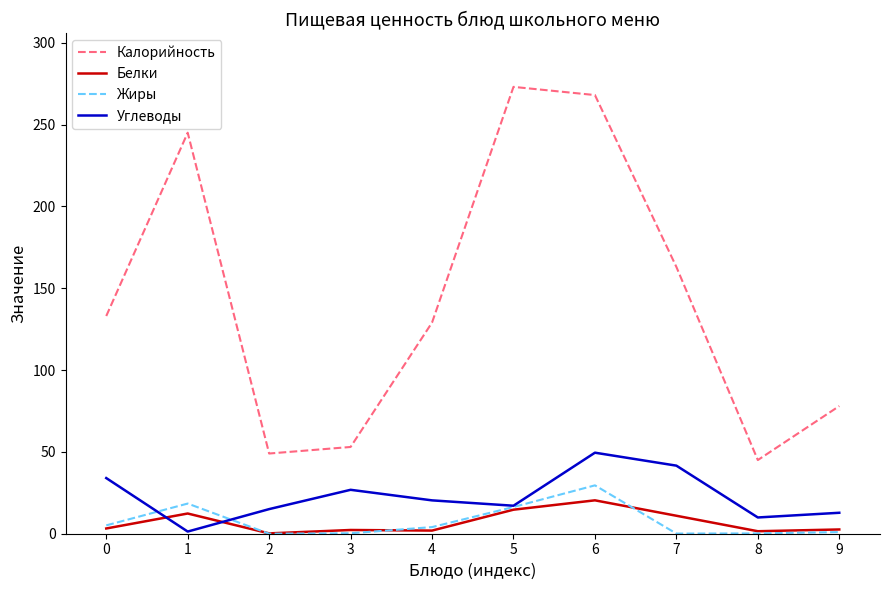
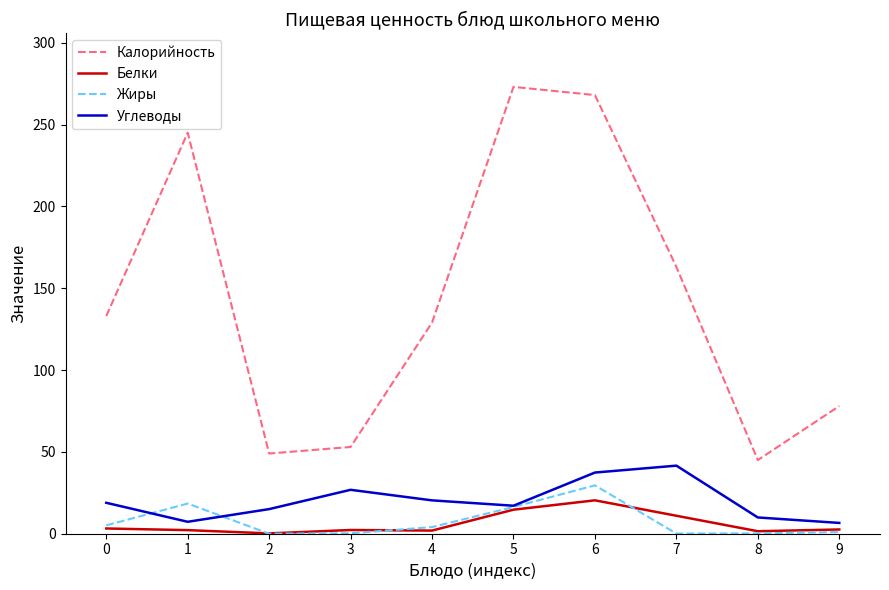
  {
    "Калорийность": {
      "0": 133,
      "1": 245,
      "2": 49,
      "3": 53,
      "4": 129,
      "5": 273,
      "6": 268,
      "7": 163,
      "8": 45,
      "9": 78
    },
    "Белки": {
      "0": 3,
-     "1": 12,
+     "1": 2,
      "3": 2,
      "4": 2,
      "5": 15,
      "6": 20,
      "7": 11,
      "9": 3
    },
    "Жиры": {
      "0": 5,
      "1": 18,
      "3": 0,
      "4": 4,
      "6": 30,
      "7": 0,
      "9": 1
    },
    "Углеводы": {
-     "0": 34,
-     "1": 1,
+     "0": 19,
+     "1": 7,
      "2": 15,
      "3": 27,
      "4": 20,
-     "6": 50,
+     "6": 37,
      "7": 42,
      "8": 10,
-     "9": 13
+     "9": 7
    }
  }
